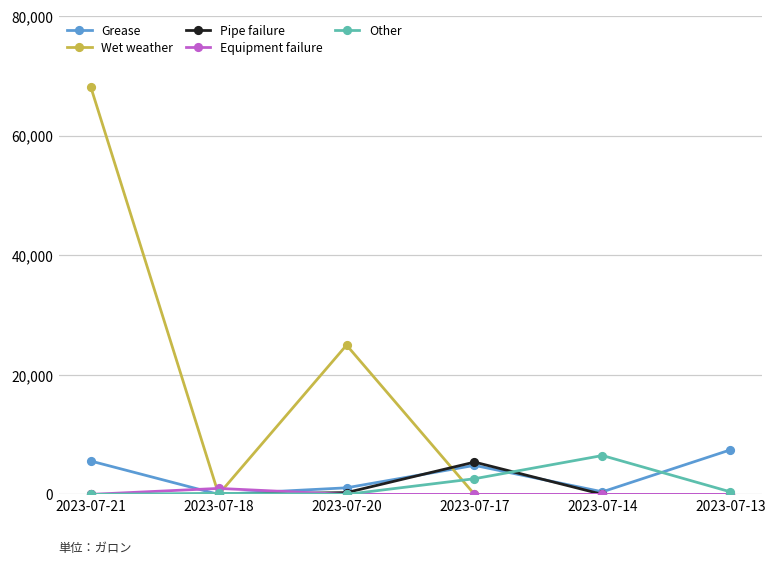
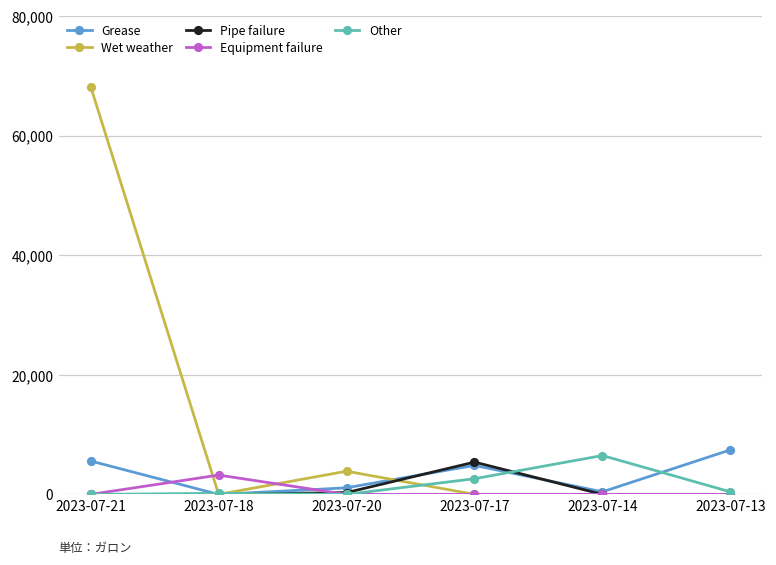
  {
    "Wet weather": {
      "2023-07-21": "68,000",
-     "2023-07-20": "25,000"
+     "2023-07-20": "4,000"
    },
    "Pipe failure": {
      "2023-07-17": "5,000"
    },
    "Equipment failure": {
-     "2023-07-18": "1,000"
+     "2023-07-18": "3,000"
    }
  }
